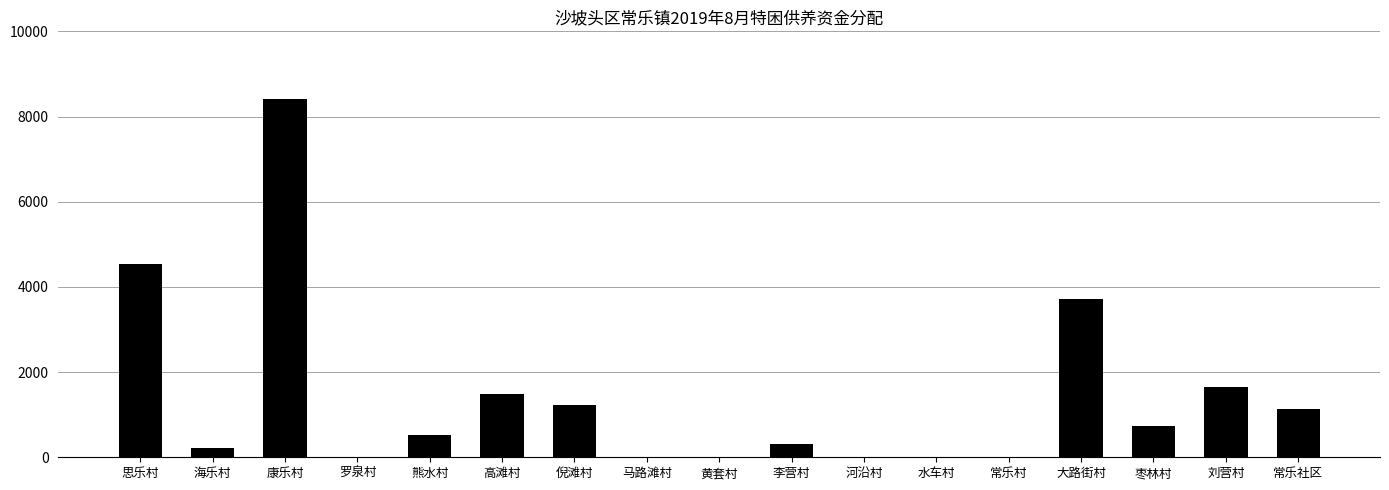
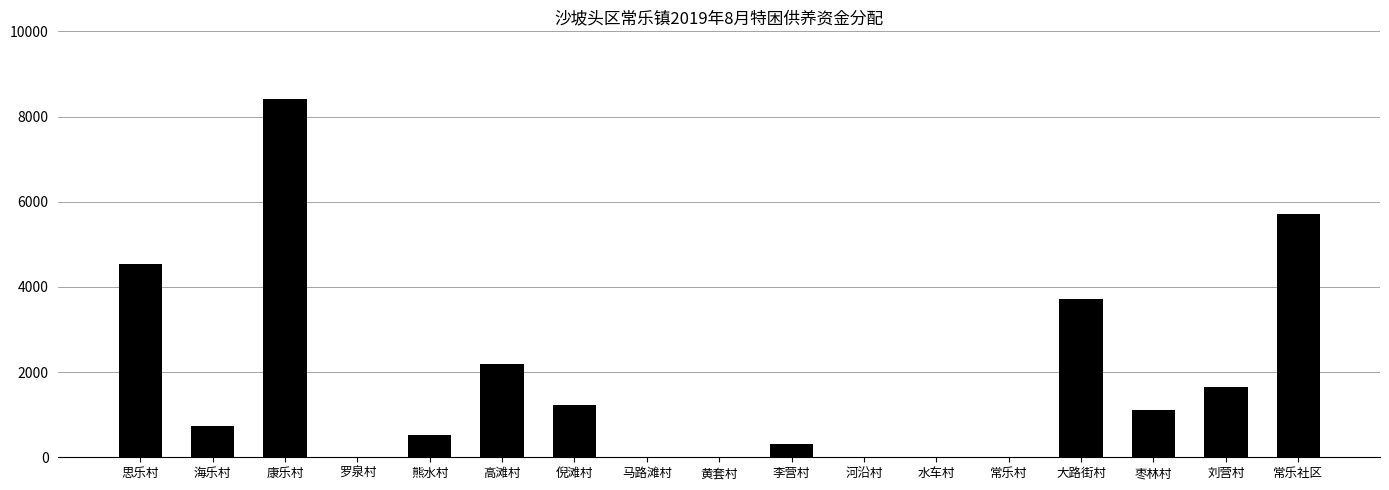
  {
    "思乐村": 4500,
-   "海乐村": 200,
+   "海乐村": 700,
    "康乐村": 8400,
    "罗泉村": 0,
    "熊水村": 500,
-   "高滩村": 1500,
+   "高滩村": 2200,
    "倪滩村": 1200,
    "马路滩村": 0,
    "黄套村": 0,
    "李营村": 300,
    "河沿村": 0,
    "水车村": 0,
    "常乐村": 0,
    "大路街村": 3700,
-   "枣林村": 700,
+   "枣林村": 1100,
    "刘营村": 1600,
-   "常乐社区": 1100
+   "常乐社区": 5700
  }
